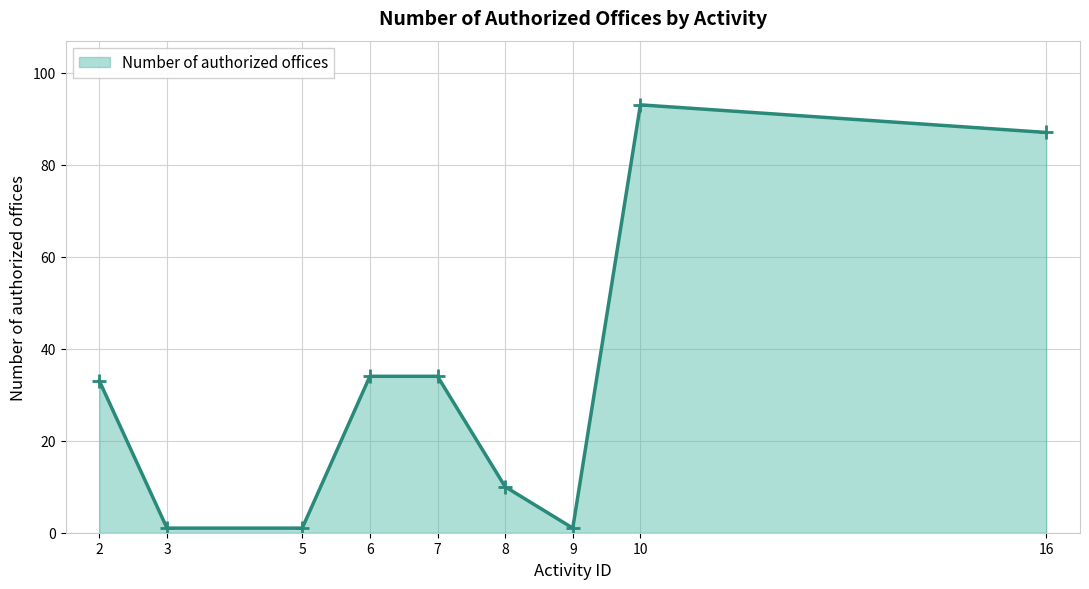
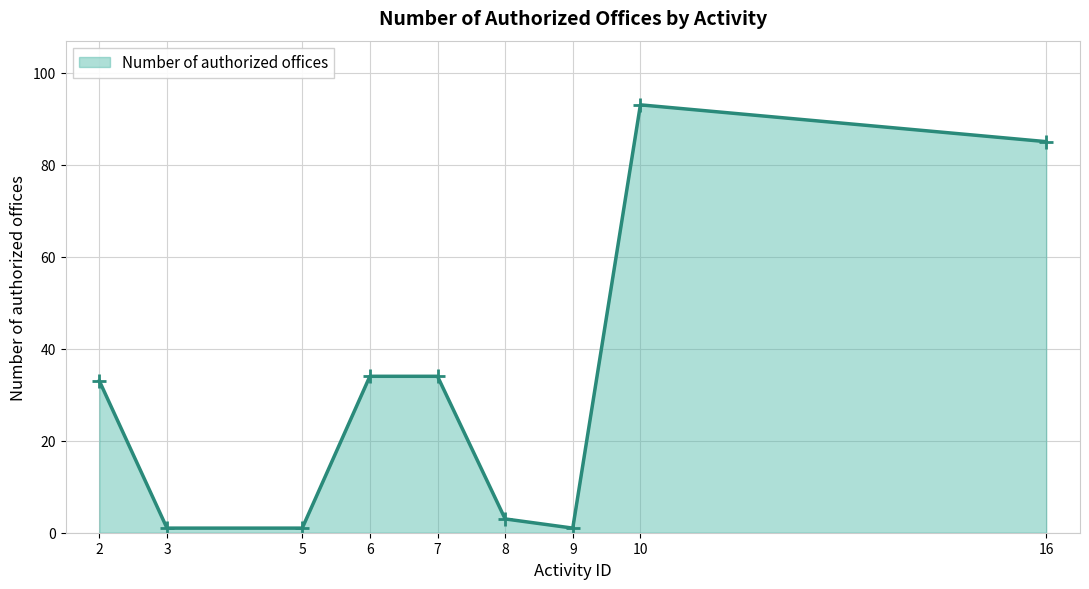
  {
    "2": 33,
    "3": 1,
    "5": 1,
    "6": 34,
    "7": 34,
-   "8": 10,
+   "8": 3,
    "9": 1,
    "10": 93,
-   "16": 87
+   "16": 85
  }
